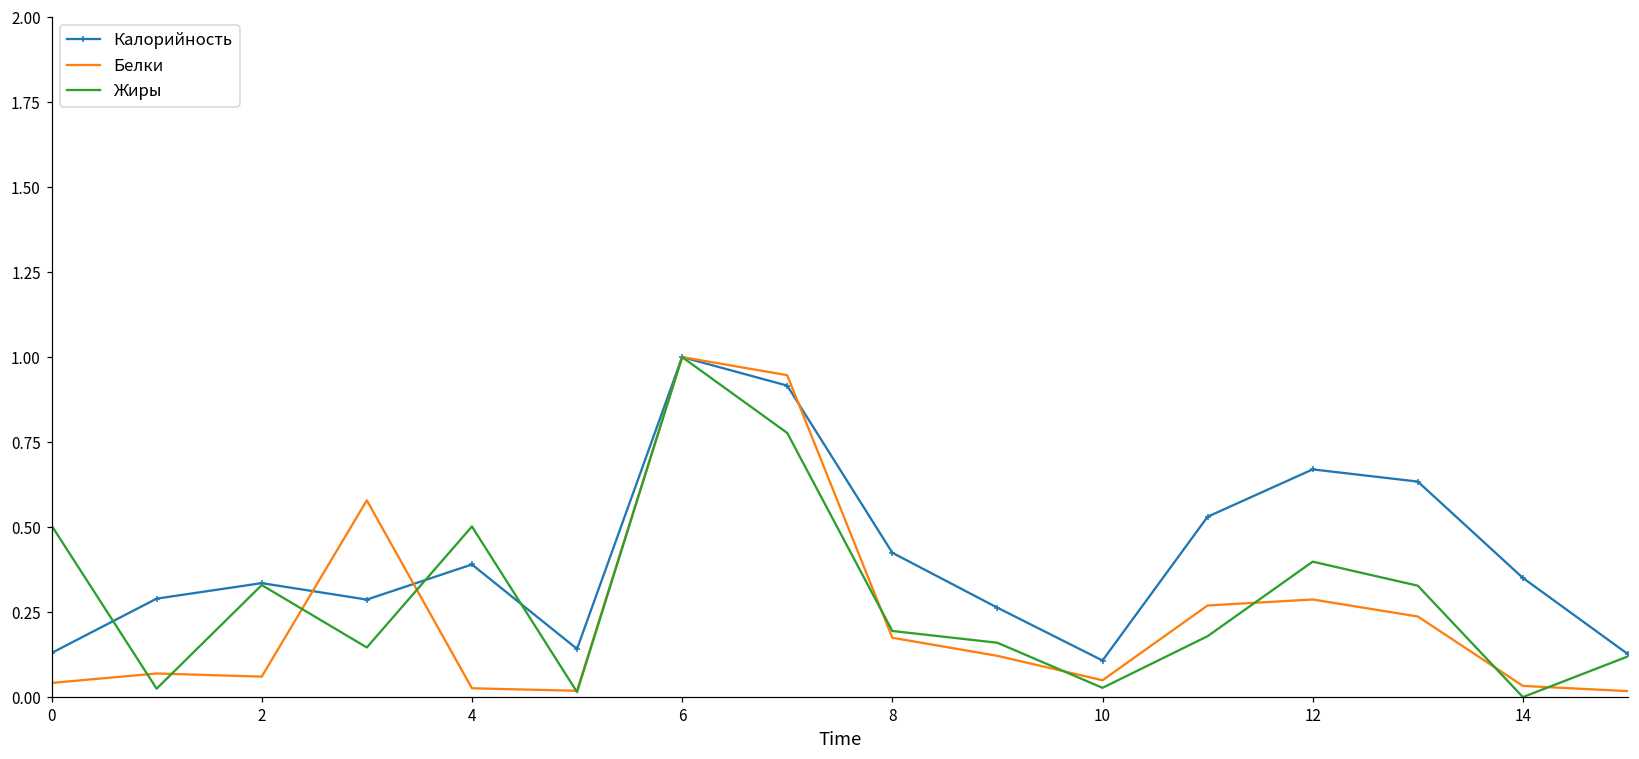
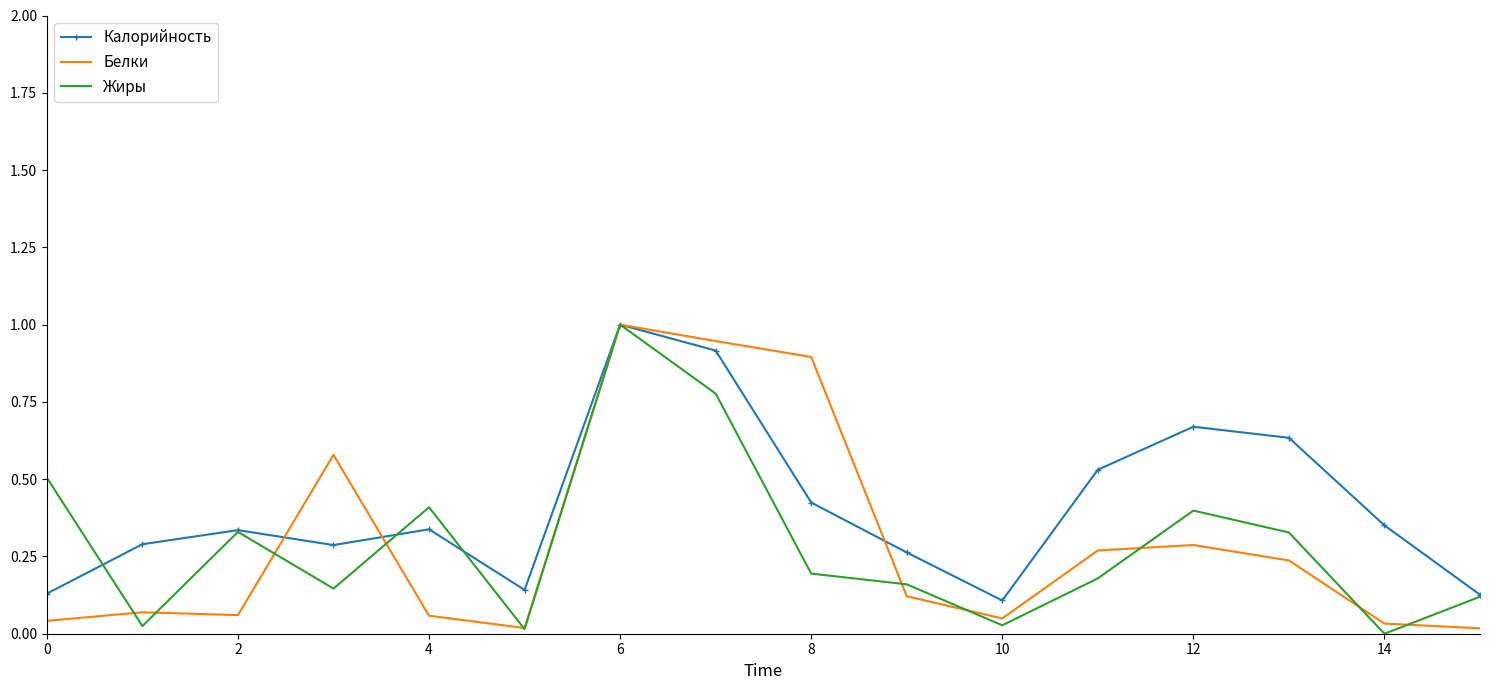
  {
    "Калорийность": {
      "0": 0.13,
-     "4": 0.39,
+     "4": 0.34,
      "8": 0.42,
      "10": 0.11,
      "12": 0.67,
      "14": 0.35
    },
    "Белки": {
      "0": 0.04,
      "2": 0.06,
-     "4": 0.03,
-     "8": 0.17,
+     "4": 0.06,
+     "8": 0.90,
      "10": 0.05,
      "12": 0.29,
      "14": 0.03
    },
    "Жиры": {
      "0": 0.50,
-     "4": 0.50,
+     "4": 0.41,
      "8": 0.19,
      "10": 0.03,
      "12": 0.40,
      "14": 0.00
    }
  }
